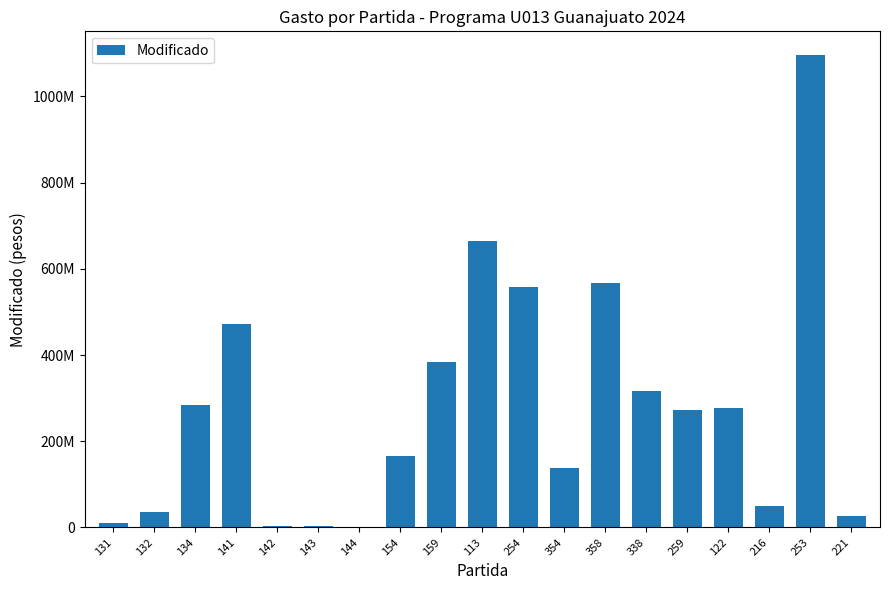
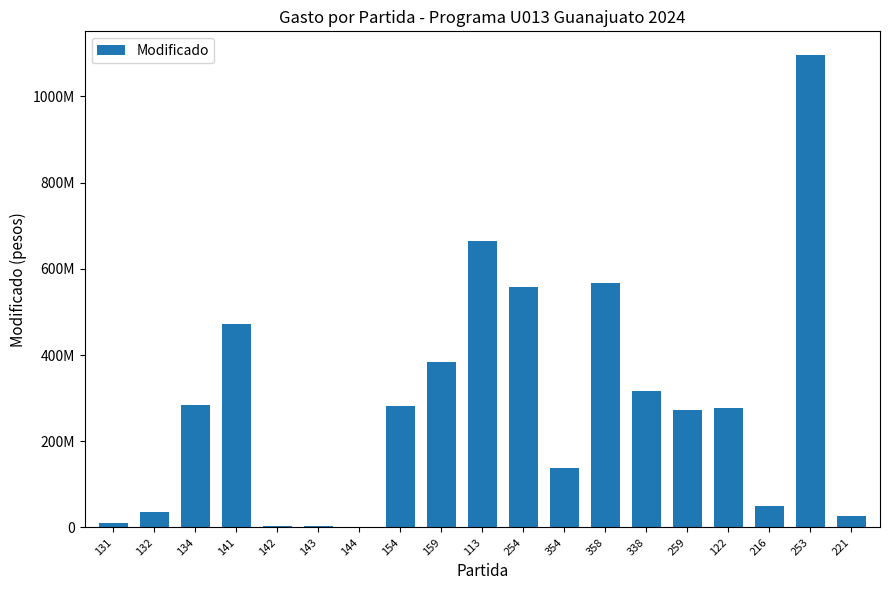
  {
    "131": 10000000,
    "132": 40000000,
    "134": 280000000,
    "141": 470000000,
    "144": 0,
-   "154": 170000000,
+   "154": 280000000,
    "159": 380000000,
    "113": 660000000,
    "254": 560000000,
    "354": 140000000,
    "358": 570000000,
    "338": 320000000,
    "259": 270000000,
    "122": 280000000,
    "216": 50000000,
    "253": 1100000000,
    "221": 30000000
  }
